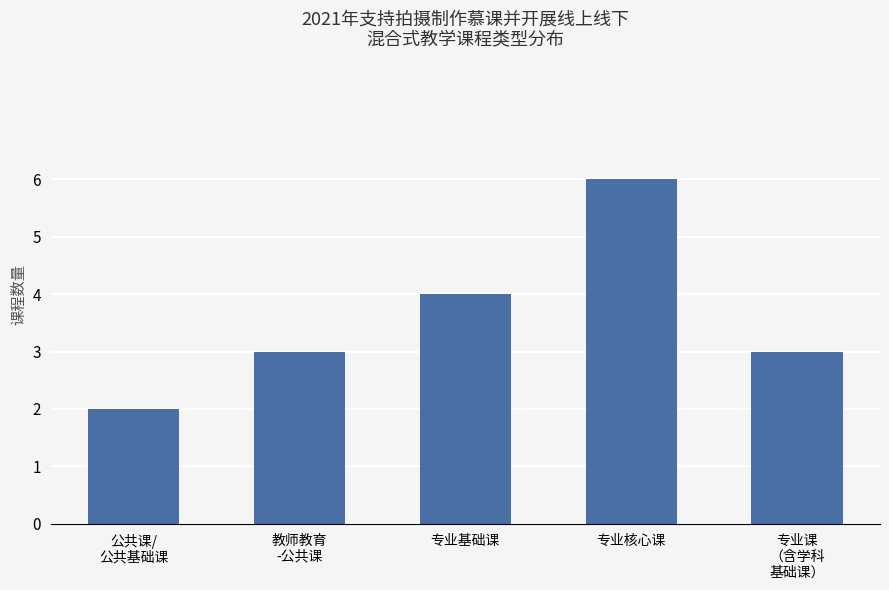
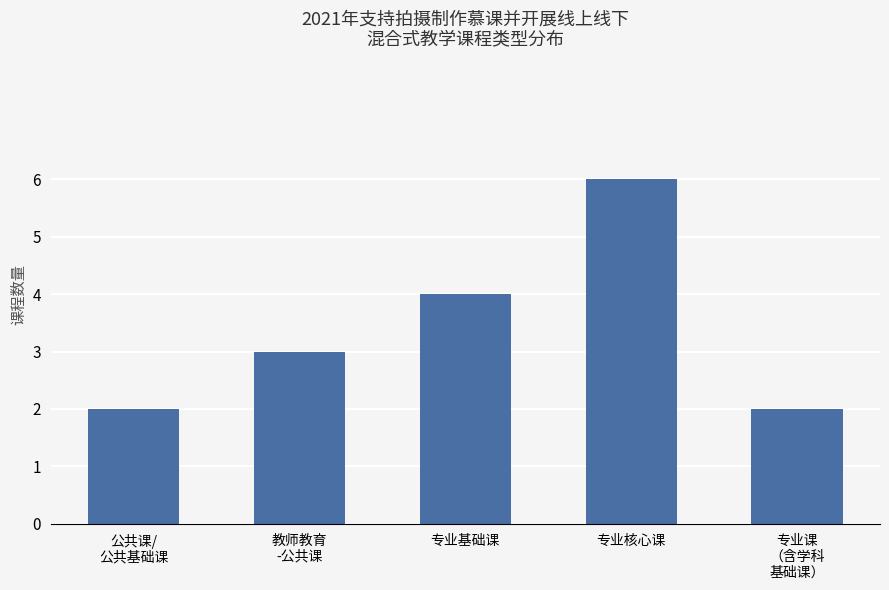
  {
    "公共课/ 公共基础课": 2,
    "教师教育 -公共课": 3,
    "专业基础课": 4,
    "专业核心课": 6,
-   "专业课 （含学科 基础课）": 3
+   "专业课 （含学科 基础课）": 2
  }
